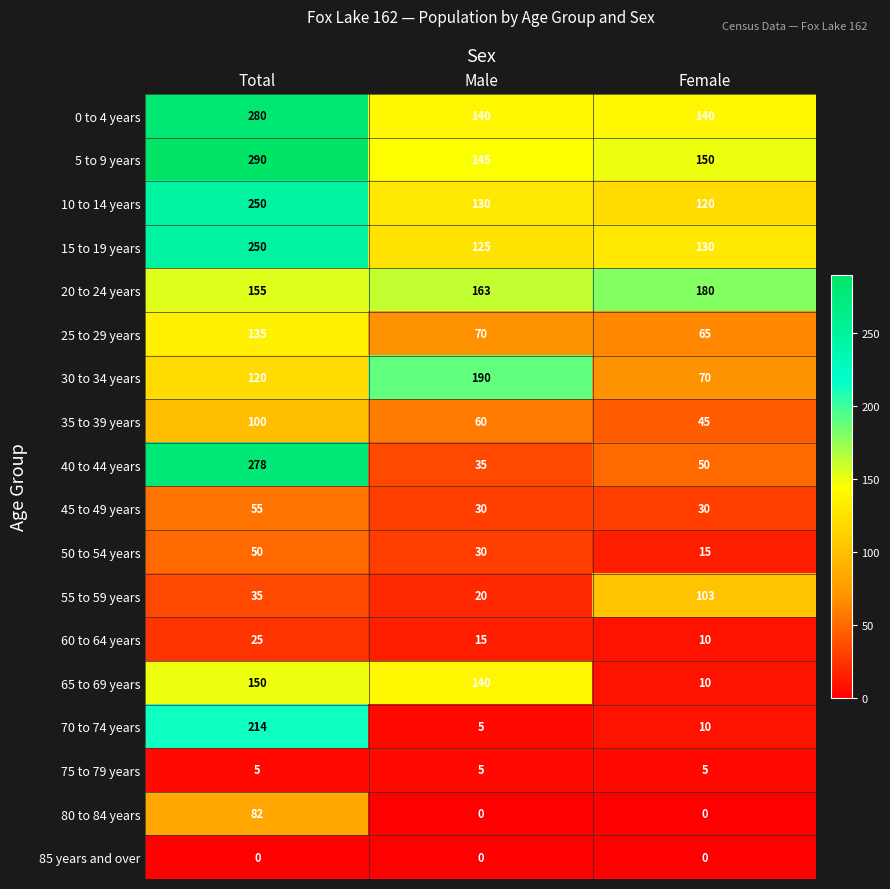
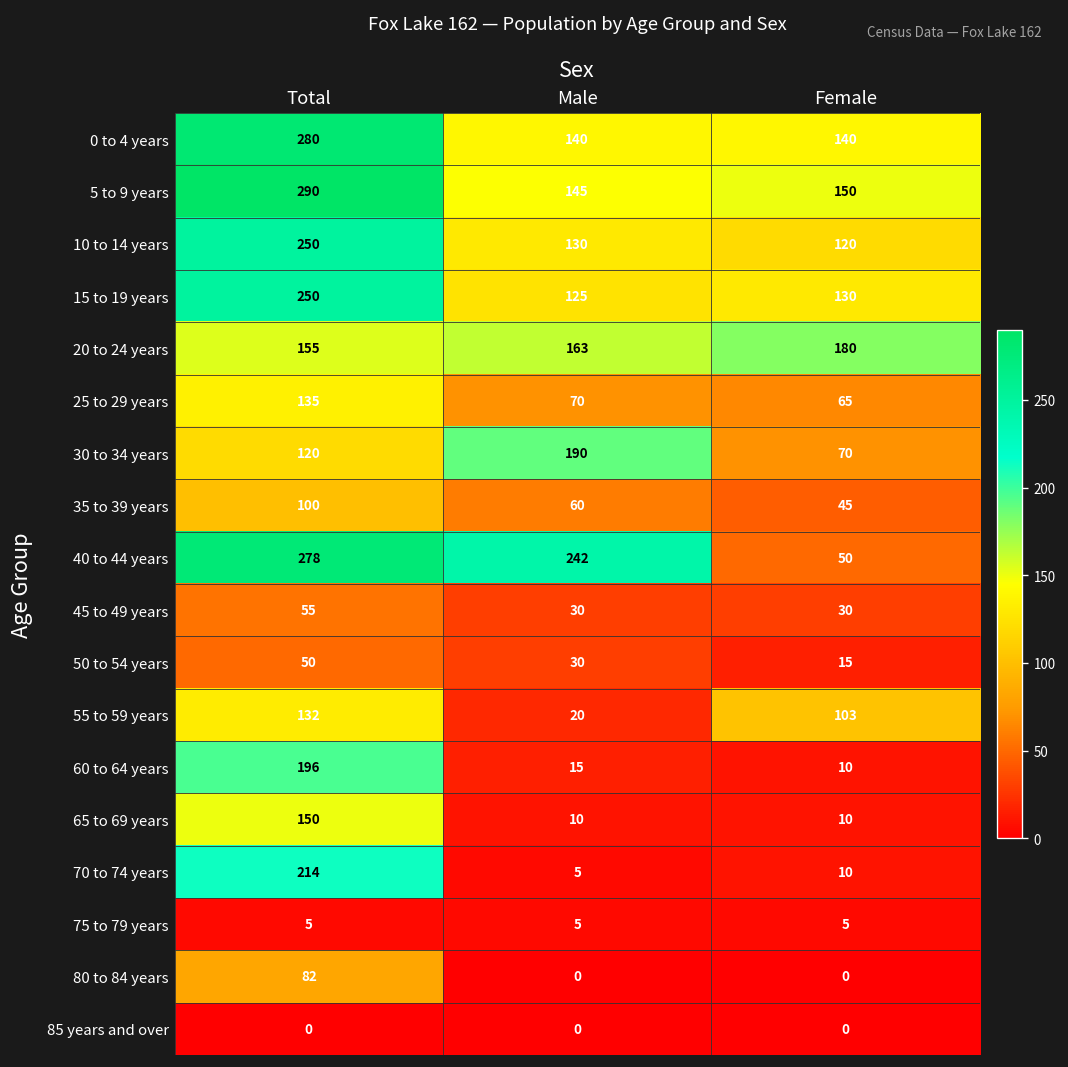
  {
    "0 to 4 years": {
      "Total": 280,
      "Male": 140,
      "Female": 140
    },
    "5 to 9 years": {
      "Total": 290,
      "Male": 145,
      "Female": 150
    },
    "10 to 14 years": {
      "Total": 250,
      "Male": 130,
      "Female": 120
    },
    "15 to 19 years": {
      "Total": 250,
      "Male": 125,
      "Female": 130
    },
    "20 to 24 years": {
      "Total": 155,
      "Male": 163,
      "Female": 180
    },
    "25 to 29 years": {
      "Total": 135,
      "Male": 70,
      "Female": 65
    },
    "30 to 34 years": {
      "Total": 120,
      "Male": 190,
      "Female": 70
    },
    "35 to 39 years": {
      "Total": 100,
      "Male": 60,
      "Female": 45
    },
    "40 to 44 years": {
      "Total": 278,
-     "Male": 35,
+     "Male": 242,
      "Female": 50
    },
    "45 to 49 years": {
      "Total": 55,
      "Male": 30,
      "Female": 30
    },
    "50 to 54 years": {
      "Total": 50,
      "Male": 30,
      "Female": 15
    },
    "55 to 59 years": {
-     "Total": 35,
+     "Total": 132,
      "Male": 20,
      "Female": 103
    },
    "60 to 64 years": {
-     "Total": 25,
+     "Total": 196,
      "Male": 15,
      "Female": 10
    },
    "65 to 69 years": {
      "Total": 150,
-     "Male": 140,
+     "Male": 10,
      "Female": 10
    },
    "70 to 74 years": {
      "Total": 214,
      "Male": 5,
      "Female": 10
    },
    "75 to 79 years": {
      "Total": 5,
      "Male": 5,
      "Female": 5
    },
    "80 to 84 years": {
      "Total": 82,
      "Male": 0,
      "Female": 0
    },
    "85 years and over": {
      "Total": 0,
      "Male": 0,
      "Female": 0
    }
  }
